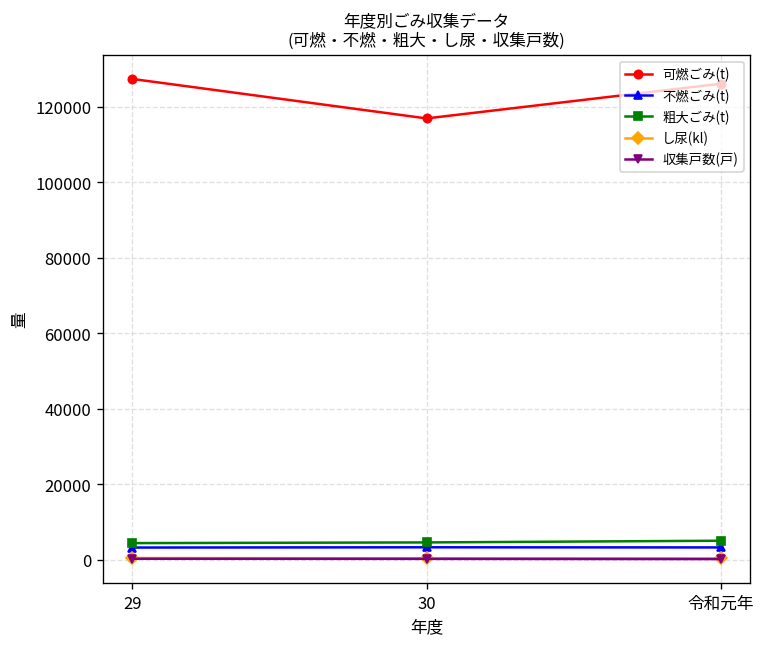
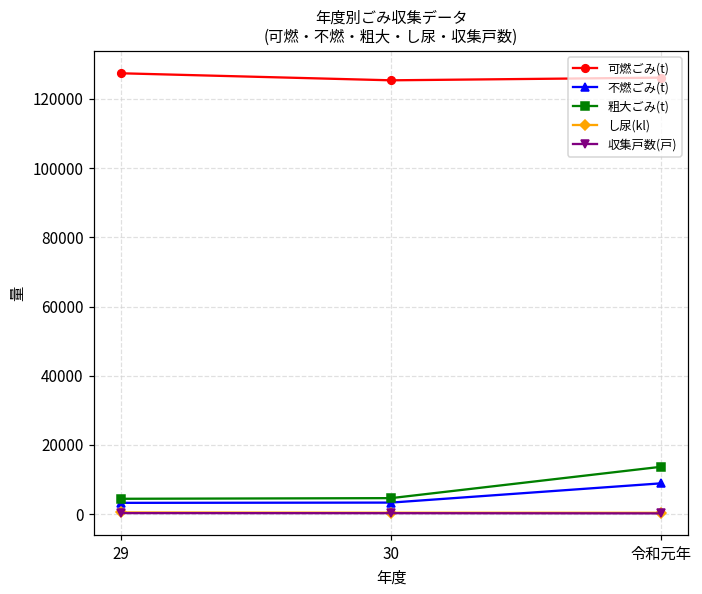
  {
    "可燃ごみ(t)": {
      "29": 127000,
-     "30": 117000
+     "30": 125000
    },
    "不燃ごみ(t)": {
      "29": 3000,
      "30": 3000,
-     "令和元年": 3000
+     "令和元年": 9000
    },
    "粗大ごみ(t)": {
      "29": 4000,
      "30": 5000,
-     "令和元年": 5000
+     "令和元年": 14000
    }
  }
